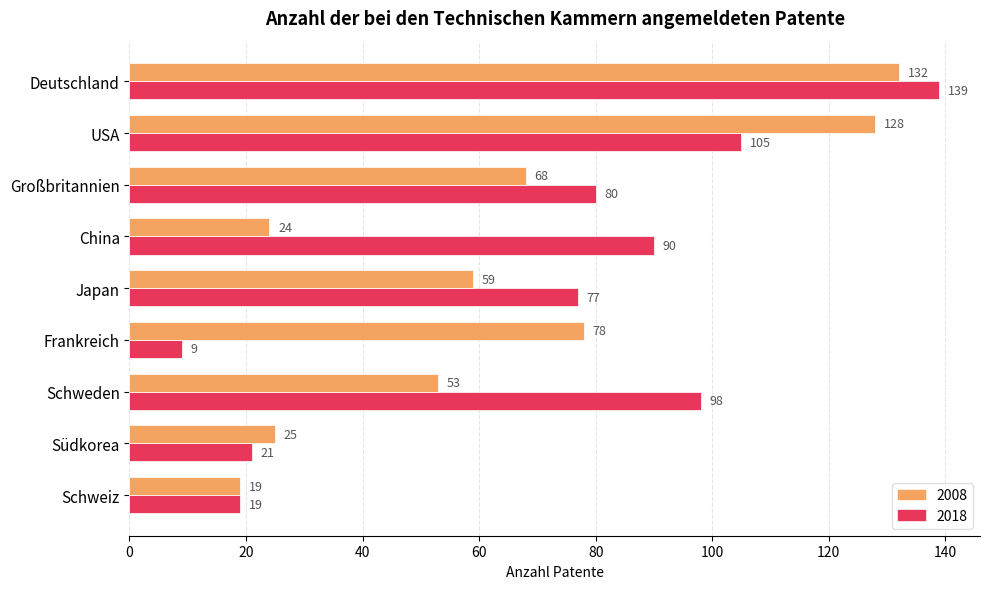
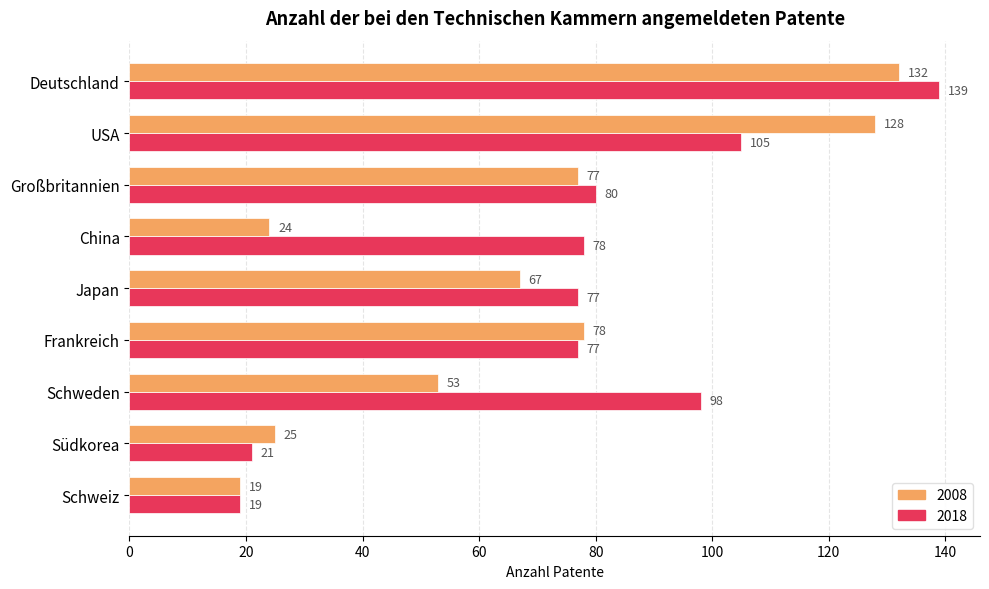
  {
    "2018": {
      "Deutschland": 139,
      "USA": 105,
      "Großbritannien": 80,
-     "China": 90,
+     "China": 78,
      "Japan": 77,
-     "Frankreich": 9,
+     "Frankreich": 77,
      "Schweden": 98,
      "Südkorea": 21,
      "Schweiz": 19
    },
    "2008": {
      "Deutschland": 132,
      "USA": 128,
-     "Großbritannien": 68,
+     "Großbritannien": 77,
      "China": 24,
-     "Japan": 59,
+     "Japan": 67,
      "Frankreich": 78,
      "Schweden": 53,
      "Südkorea": 25,
      "Schweiz": 19
    }
  }
